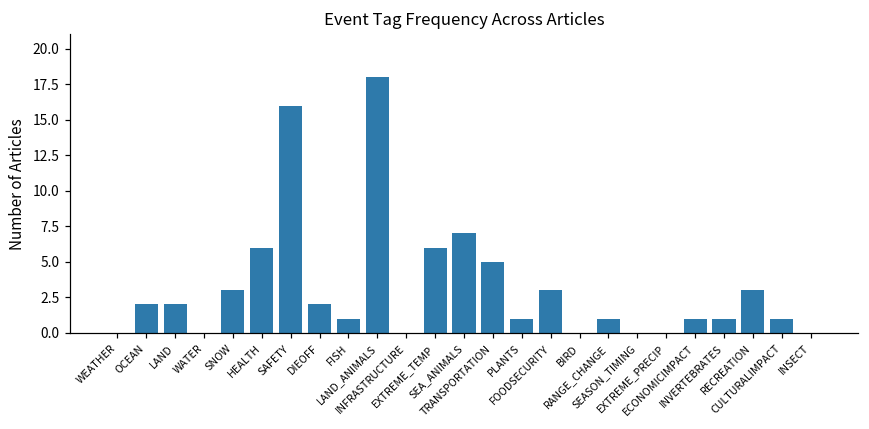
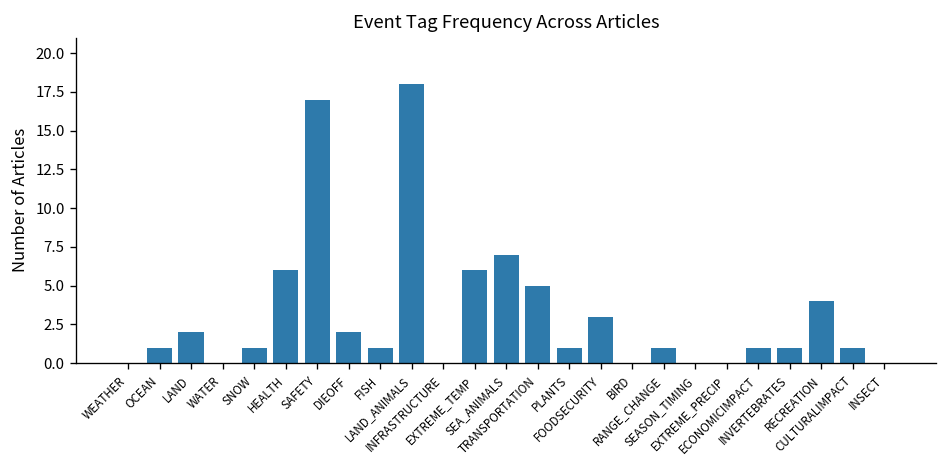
  {
    "WEATHER": 0,
-   "OCEAN": 2,
+   "OCEAN": 1,
    "LAND": 2,
    "WATER": 0,
-   "SNOW": 3,
+   "SNOW": 1,
    "HEALTH": 6,
-   "SAFETY": 16,
+   "SAFETY": 17,
    "DIEOFF": 2,
    "FISH": 1,
    "LAND_ANIMALS": 18,
    "INFRASTRUCTURE": 0,
    "EXTREME_TEMP": 6,
    "SEA_ANIMALS": 7,
    "TRANSPORTATION": 5,
    "PLANTS": 1,
    "FOODSECURITY": 3,
    "BIRD": 0,
    "RANGE_CHANGE": 1,
    "SEASON_TIMING": 0,
    "EXTREME_PRECIP": 0,
    "ECONOMICIMPACT": 1,
    "INVERTEBRATES": 1,
-   "RECREATION": 3,
+   "RECREATION": 4,
    "CULTURALIMPACT": 1,
    "INSECT": 0
  }
